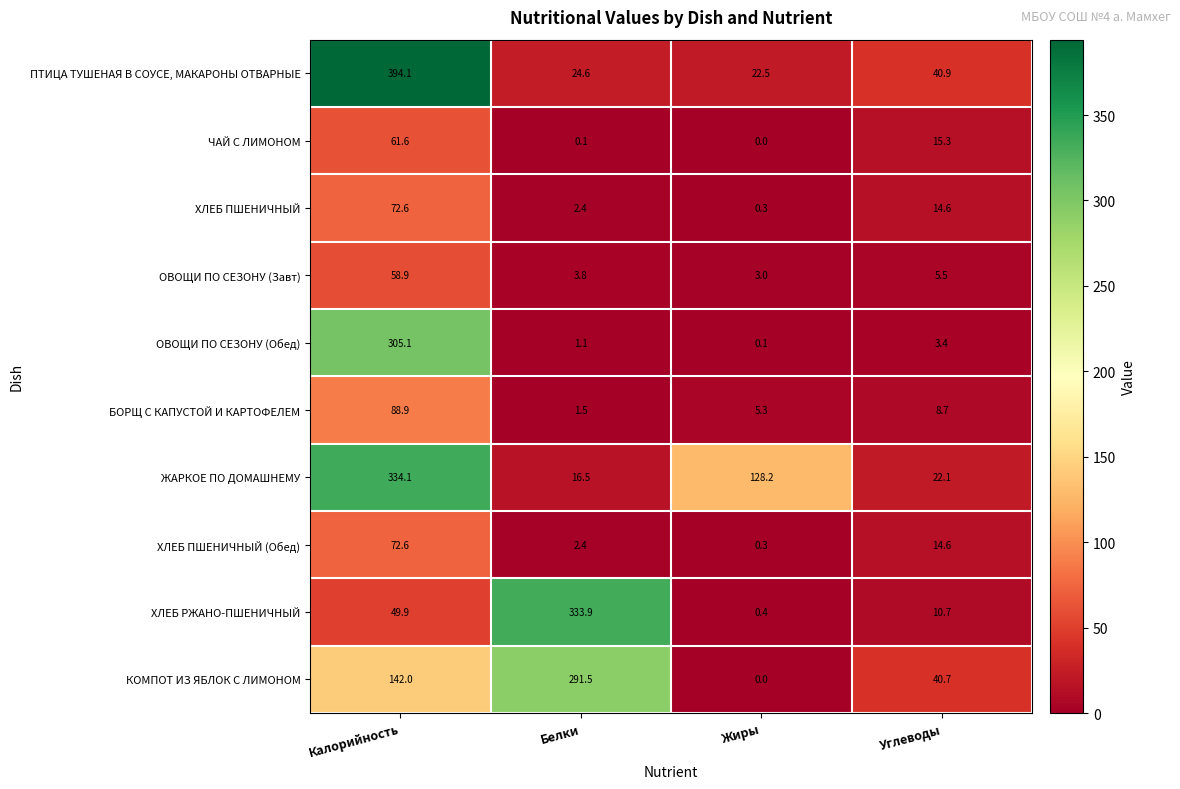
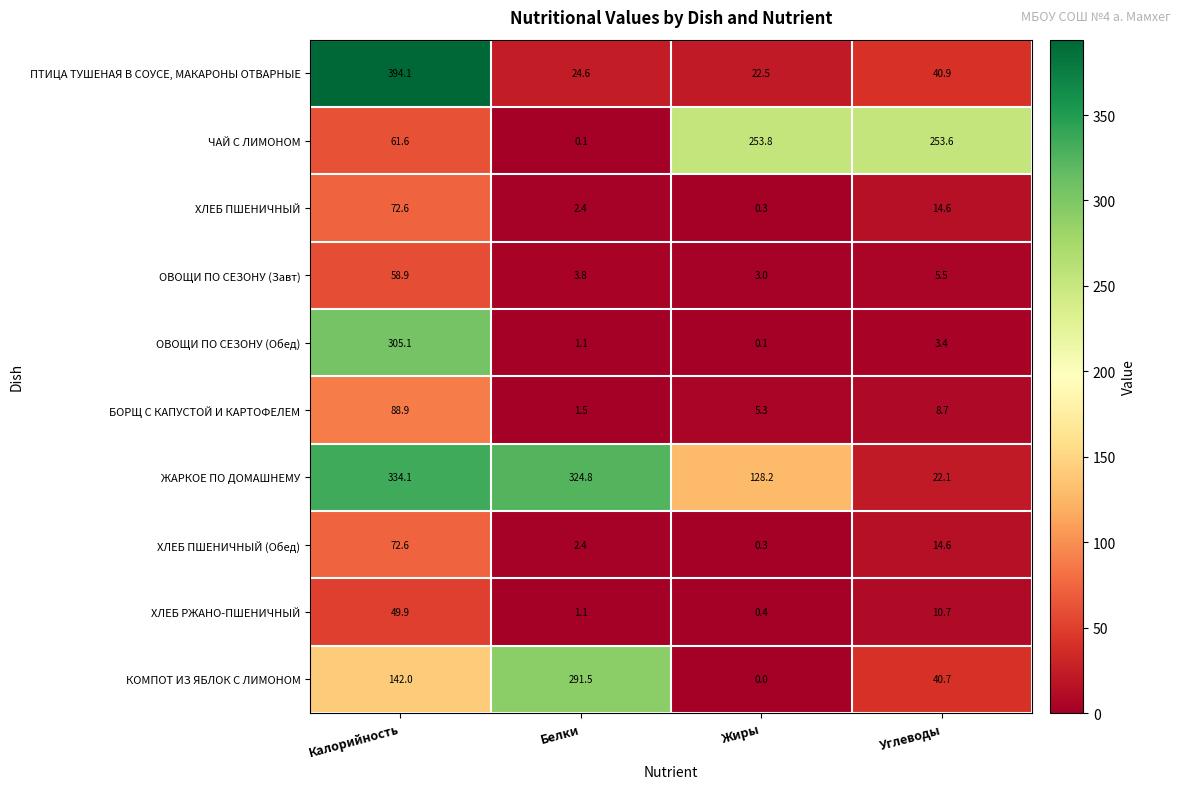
  {
    "ПТИЦА ТУШЕНАЯ В СОУСЕ, МАКАРОНЫ ОТВАРНЫЕ": {
      "Калорийность": 394.1,
      "Белки": 24.6,
      "Жиры": 22.5,
      "Углеводы": 40.9
    },
    "ЧАЙ С ЛИМОНОМ": {
      "Калорийность": 61.6,
      "Белки": 0.1,
-     "Жиры": 0.0,
-     "Углеводы": 15.3
+     "Жиры": 253.8,
+     "Углеводы": 253.6
    },
    "ХЛЕБ ПШЕНИЧНЫЙ": {
      "Калорийность": 72.6,
      "Белки": 2.4,
      "Жиры": 0.3,
      "Углеводы": 14.6
    },
    "ОВОЩИ ПО СЕЗОНУ (Завт)": {
      "Калорийность": 58.9,
      "Белки": 3.8,
      "Жиры": 3.0,
      "Углеводы": 5.5
    },
    "ОВОЩИ ПО СЕЗОНУ (Обед)": {
      "Калорийность": 305.1,
      "Белки": 1.1,
      "Жиры": 0.1,
      "Углеводы": 3.4
    },
    "БОРЩ С КАПУСТОЙ И КАРТОФЕЛЕМ": {
      "Калорийность": 88.9,
      "Белки": 1.5,
      "Жиры": 5.3,
      "Углеводы": 8.7
    },
    "ЖАРКОЕ ПО ДОМАШНЕМУ": {
      "Калорийность": 334.1,
-     "Белки": 16.5,
+     "Белки": 324.8,
      "Жиры": 128.2,
      "Углеводы": 22.1
    },
    "ХЛЕБ ПШЕНИЧНЫЙ (Обед)": {
      "Калорийность": 72.6,
      "Белки": 2.4,
      "Жиры": 0.3,
      "Углеводы": 14.6
    },
    "ХЛЕБ РЖАНО-ПШЕНИЧНЫЙ": {
      "Калорийность": 49.9,
-     "Белки": 333.9,
+     "Белки": 1.1,
      "Жиры": 0.4,
      "Углеводы": 10.7
    },
    "КОМПОТ ИЗ ЯБЛОК С ЛИМОНОМ": {
      "Калорийность": 142.0,
      "Белки": 291.5,
      "Жиры": 0.0,
      "Углеводы": 40.7
    }
  }
